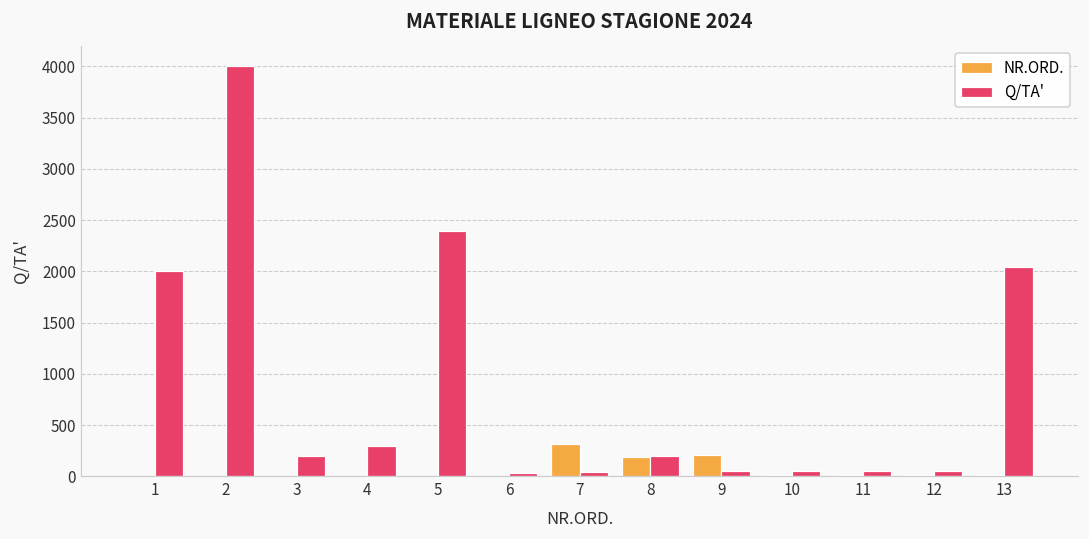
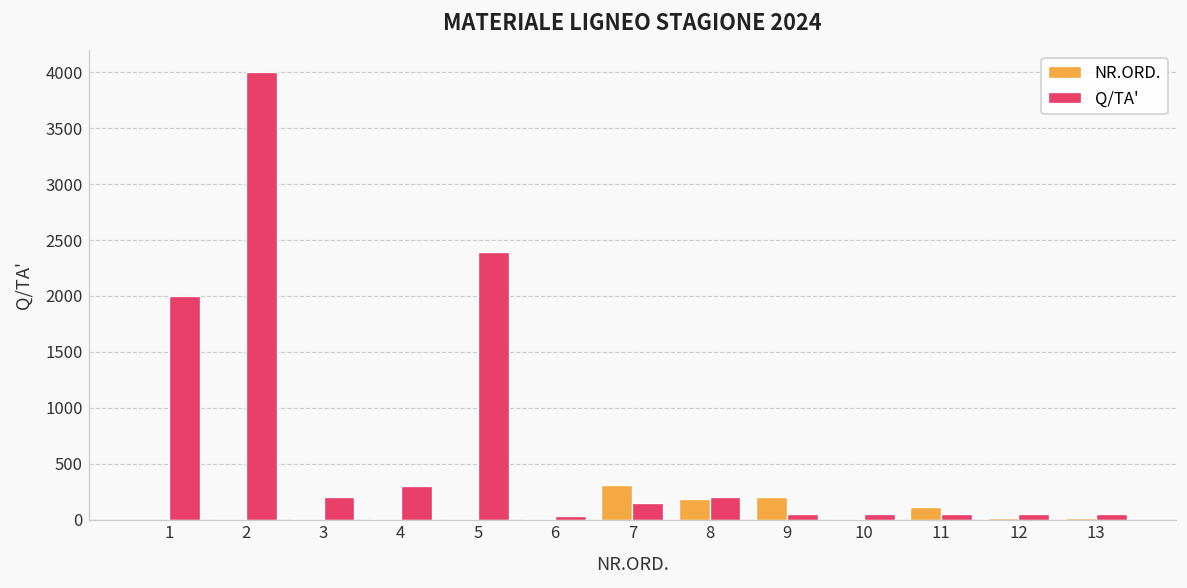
  {
    "NR.ORD.": {
      "7": 300,
      "8": 200,
      "9": 200,
-     "11": 0
+     "11": 100
    },
    "Q/TA'": {
      "1": 2000,
      "2": 4000,
      "3": 200,
      "4": 300,
      "5": 2400,
      "6": 0,
-     "7": 0,
+     "7": 100,
      "8": 200,
      "9": 100,
      "10": 100,
      "11": 100,
      "12": 100,
-     "13": 2000
+     "13": 100
    }
  }
